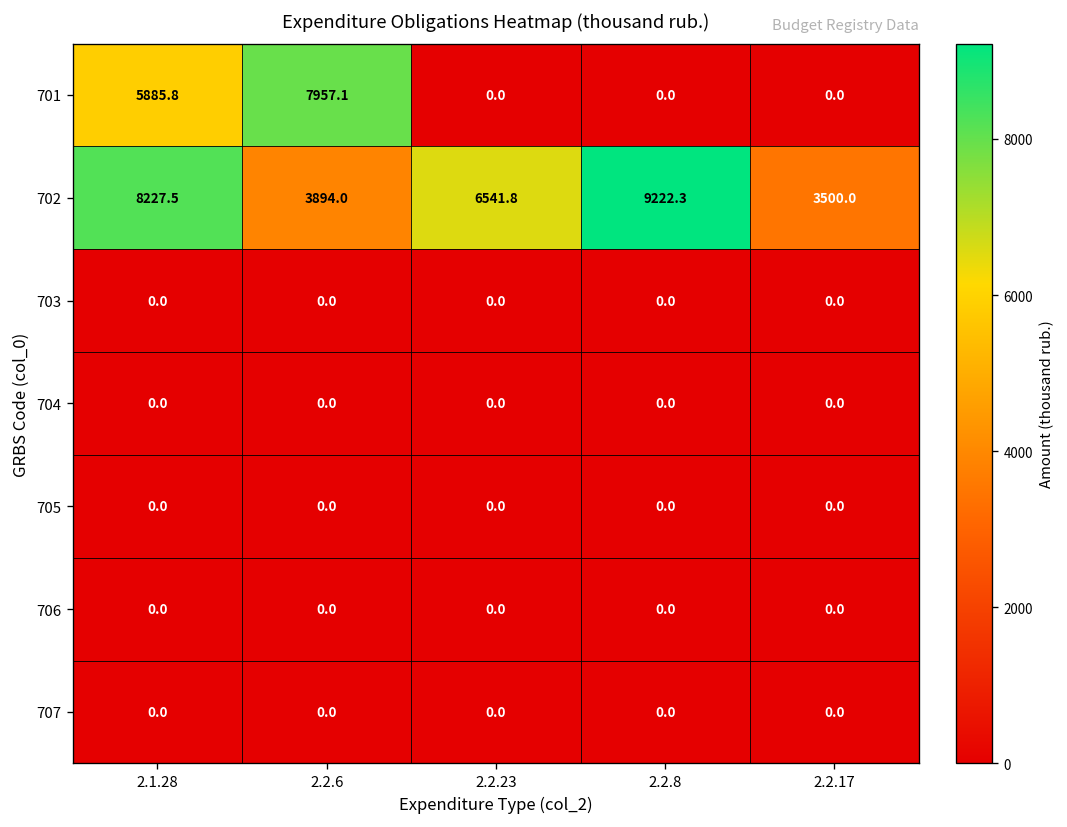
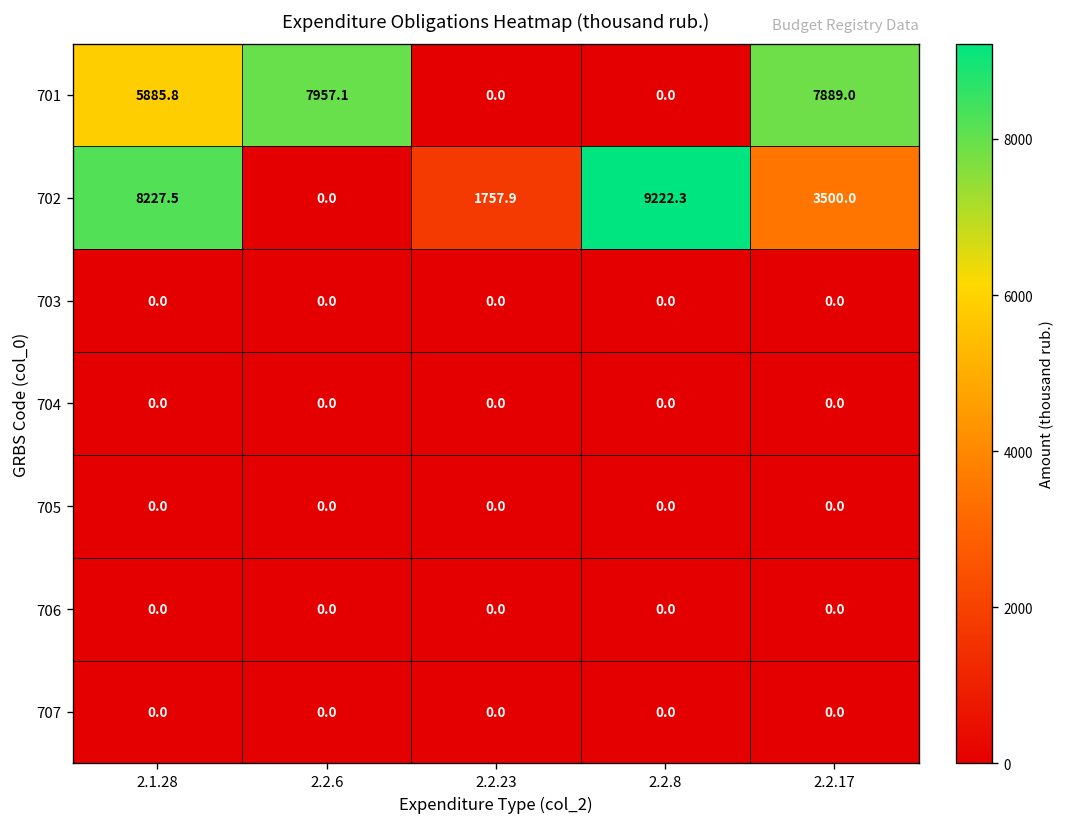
  {
    "701": {
      "2.1.28": 5885.8,
      "2.2.6": 7957.1,
      "2.2.23": 0.0,
      "2.2.8": 0.0,
-     "2.2.17": 0.0
+     "2.2.17": 7889.0
    },
    "702": {
      "2.1.28": 8227.5,
-     "2.2.6": 3894.0,
-     "2.2.23": 6541.8,
+     "2.2.6": 0.0,
+     "2.2.23": 1757.9,
      "2.2.8": 9222.3,
      "2.2.17": 3500.0
    },
    "703": {
      "2.1.28": 0.0,
      "2.2.6": 0.0,
      "2.2.23": 0.0,
      "2.2.8": 0.0,
      "2.2.17": 0.0
    },
    "704": {
      "2.1.28": 0.0,
      "2.2.6": 0.0,
      "2.2.23": 0.0,
      "2.2.8": 0.0,
      "2.2.17": 0.0
    },
    "705": {
      "2.1.28": 0.0,
      "2.2.6": 0.0,
      "2.2.23": 0.0,
      "2.2.8": 0.0,
      "2.2.17": 0.0
    },
    "706": {
      "2.1.28": 0.0,
      "2.2.6": 0.0,
      "2.2.23": 0.0,
      "2.2.8": 0.0,
      "2.2.17": 0.0
    },
    "707": {
      "2.1.28": 0.0,
      "2.2.6": 0.0,
      "2.2.23": 0.0,
      "2.2.8": 0.0,
      "2.2.17": 0.0
    }
  }
